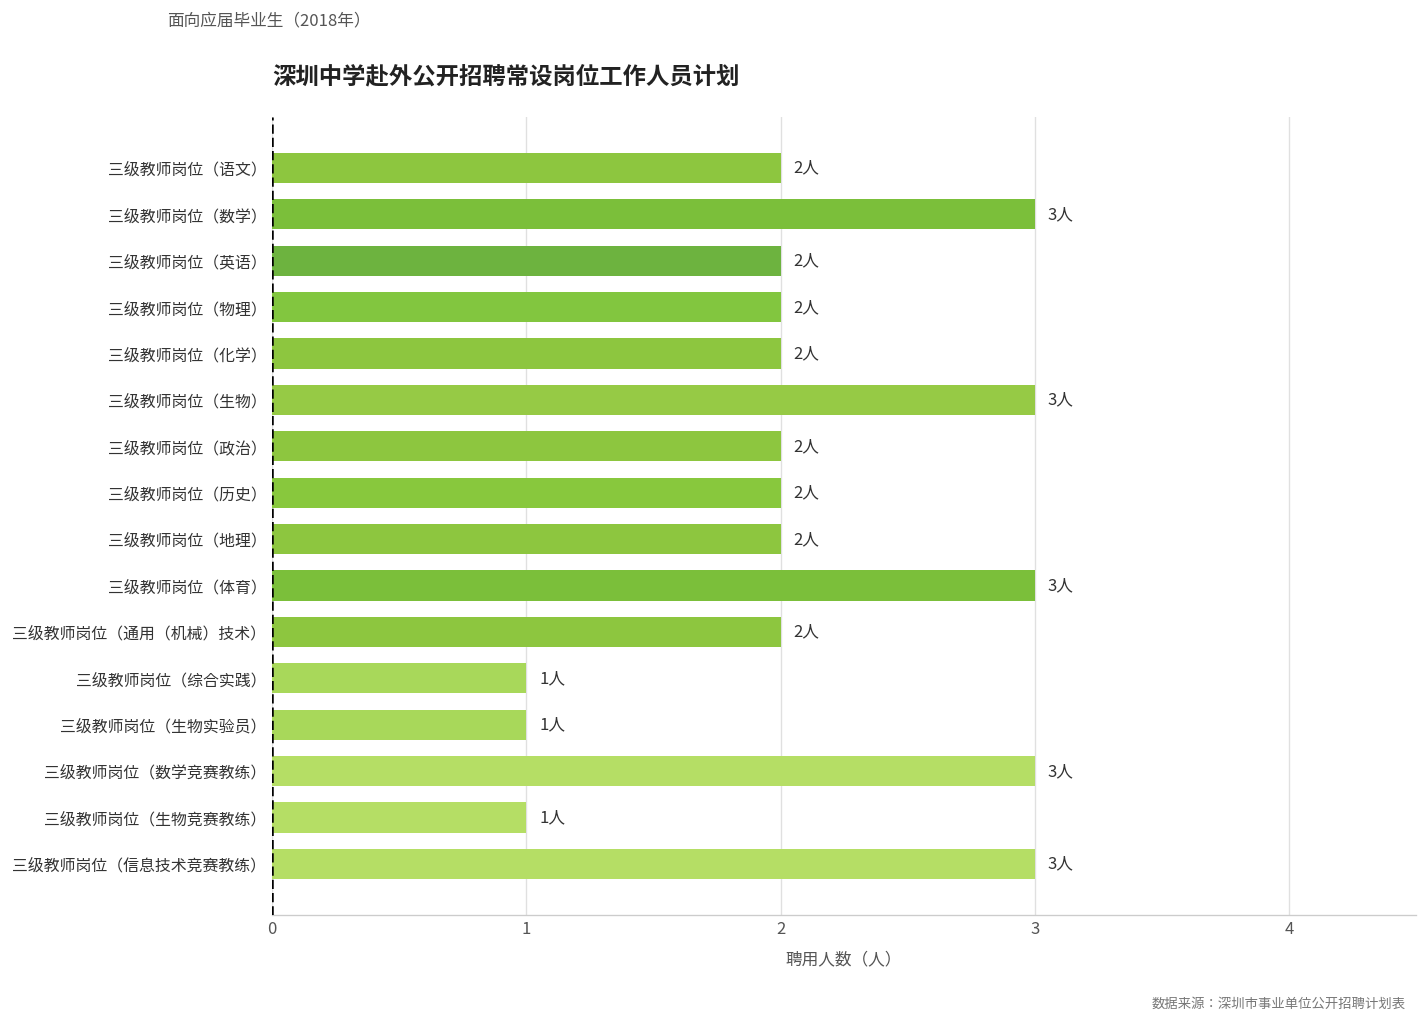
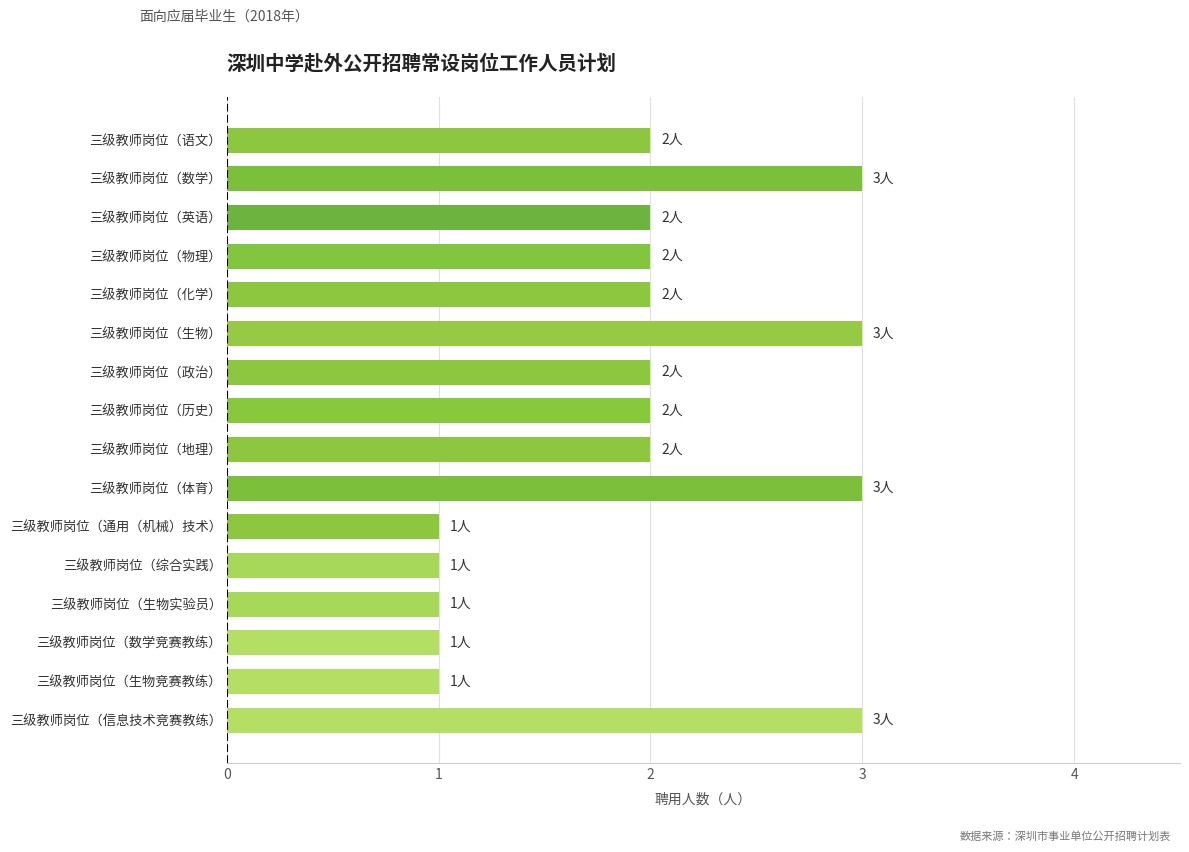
  {
    "三级教师岗位（语文）": "2人",
    "三级教师岗位（数学）": "3人",
    "三级教师岗位（英语）": "2人",
    "三级教师岗位（物理）": "2人",
    "三级教师岗位（化学）": "2人",
    "三级教师岗位（生物）": "3人",
    "三级教师岗位（政治）": "2人",
    "三级教师岗位（历史）": "2人",
    "三级教师岗位（地理）": "2人",
    "三级教师岗位（体育）": "3人",
-   "三级教师岗位（通用（机械）技术）": "2人",
+   "三级教师岗位（通用（机械）技术）": "1人",
    "三级教师岗位（综合实践）": "1人",
    "三级教师岗位（生物实验员）": "1人",
-   "三级教师岗位（数学竞赛教练）": "3人",
+   "三级教师岗位（数学竞赛教练）": "1人",
    "三级教师岗位（生物竞赛教练）": "1人",
    "三级教师岗位（信息技术竞赛教练）": "3人"
  }
